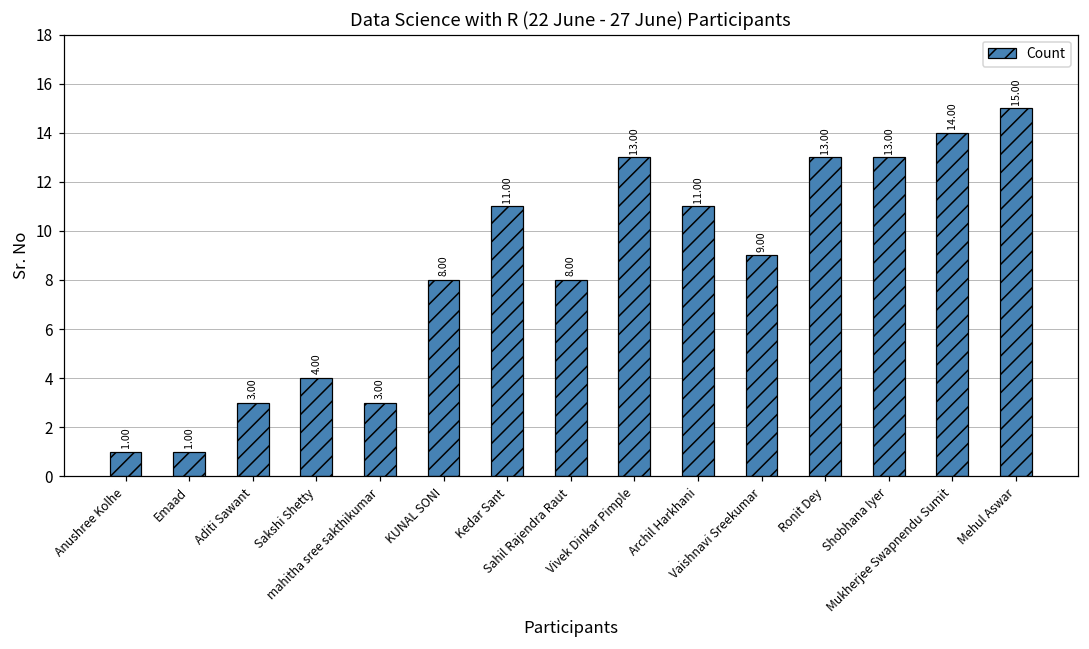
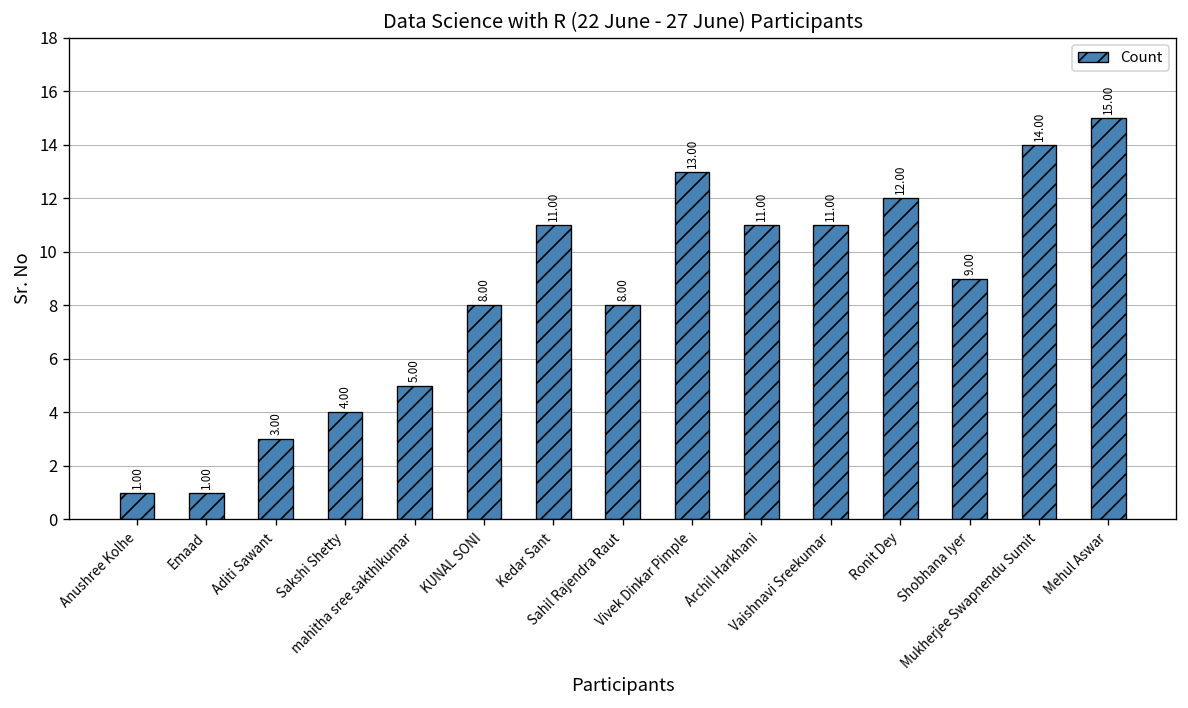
  {
    "Anushree Kolhe": 1.00,
    "Emaad": 1.00,
    "Aditi Sawant": 3.00,
    "Sakshi Shetty": 4.00,
-   "mahitha sree sakthikumar": 3.00,
+   "mahitha sree sakthikumar": 5.00,
    "KUNAL SONI": 8.00,
    "Kedar Sant": 11.00,
    "Sahil Rajendra Raut": 8.00,
    "Vivek Dinkar Pimple": 13.00,
    "Archil Harkhani": 11.00,
-   "Vaishnavi Sreekumar": 9.00,
-   "Ronit Dey": 13.00,
-   "Shobhana Iyer": 13.00,
+   "Vaishnavi Sreekumar": 11.00,
+   "Ronit Dey": 12.00,
+   "Shobhana Iyer": 9.00,
    "Mukherjee Swapnendu Sumit": 14.00,
    "Mehul Aswar": 15.00
  }
